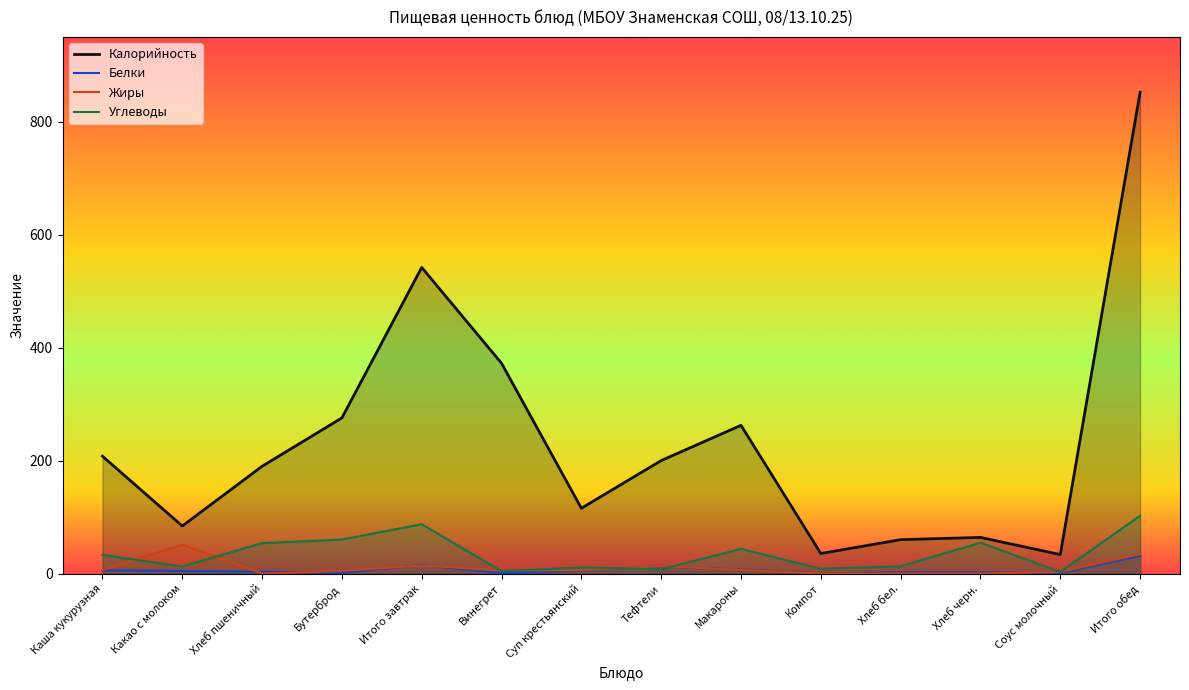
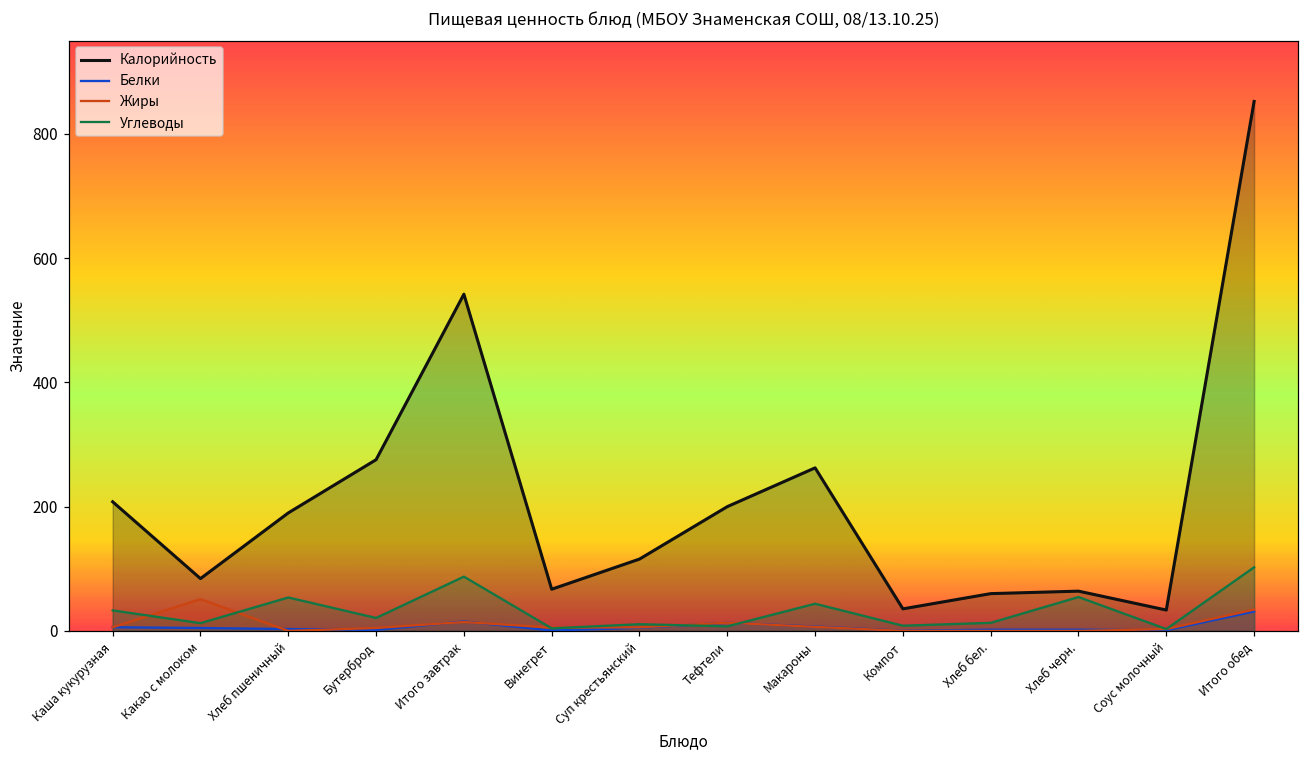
  {
    "Калорийность": {
      "Каша кукурузная": 210,
      "Какао с молоком": 80,
      "Хлеб пшеничный": 190,
      "Бутерброд": 280,
      "Итого завтрак": 540,
-     "Винегрет": 370,
+     "Винегрет": 70,
      "Суп крестьянский": 120,
      "Тефтели": 200,
      "Макароны": 260,
      "Компот": 40,
      "Хлеб бел.": 60,
      "Хлеб черн.": 60,
      "Соус молочный": 30,
      "Итого обед": 850
    },
    "Белки": {
      "Какао с молоком": 0
    },
    "Жиры": {
      "Какао с молоком": 50
    },
    "Углеводы": {
      "Каша кукурузная": 30,
      "Какао с молоком": 10,
      "Хлеб пшеничный": 50,
-     "Бутерброд": 60,
+     "Бутерброд": 20,
      "Итого завтрак": 90,
      "Суп крестьянский": 10,
      "Тефтели": 10,
      "Макароны": 40,
      "Компот": 10,
      "Хлеб бел.": 10,
      "Хлеб черн.": 50,
      "Итого обед": 100
    }
  }
